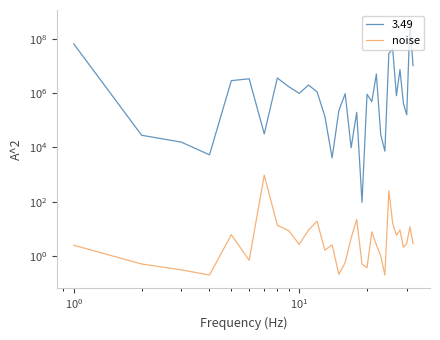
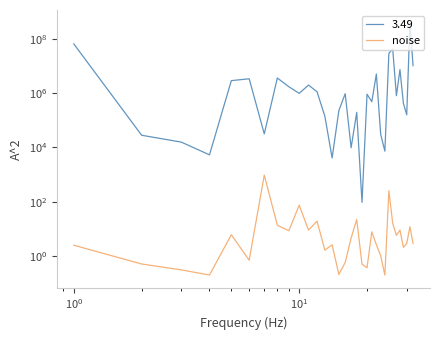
  {
    "3.49": {
      "10^0": 60000000,
      "10^1": 1000000
    },
    "noise": {
      "10^0": 3,
-     "10^1": 3
+     "10^1": 70
    }
  }
